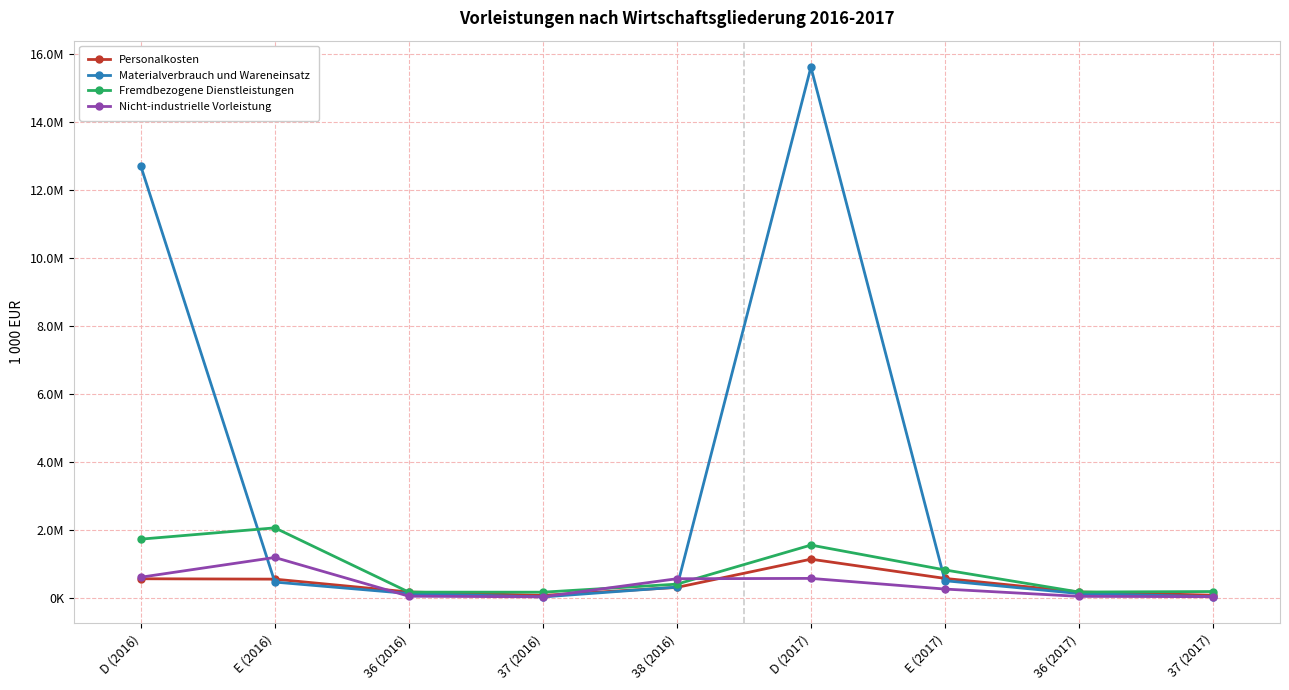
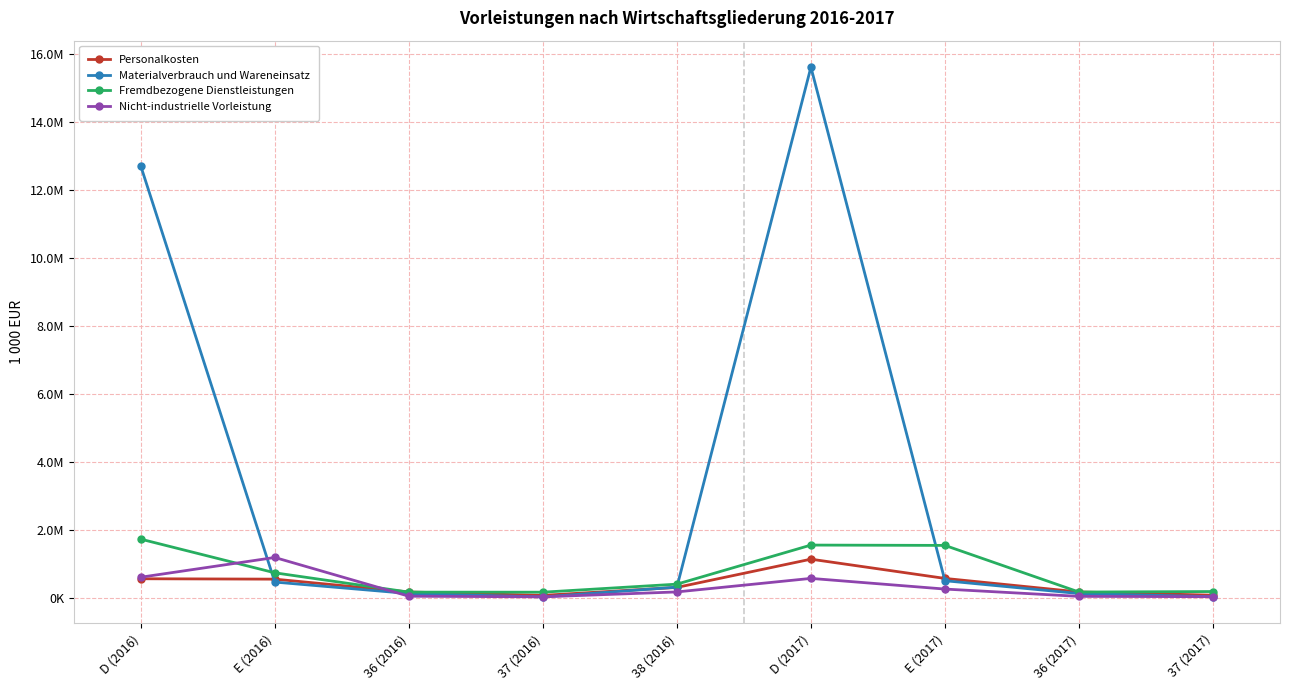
  {
    "Personalkosten": {
      "E (2016)": 500000,
      "D (2017)": 1100000
    },
    "Materialverbrauch und Wareneinsatz": {
      "D (2016)": 12700000,
      "E (2016)": 500000,
      "D (2017)": 15600000
    },
    "Fremdbezogene Dienstleistungen": {
      "D (2016)": 1700000,
-     "E (2016)": 2100000,
+     "E (2016)": 700000,
      "37 (2016)": 200000,
      "38 (2016)": 400000,
      "D (2017)": 1600000,
-     "E (2017)": 800000,
+     "E (2017)": 1500000,
      "37 (2017)": 200000
    },
    "Nicht-industrielle Vorleistung": {
      "E (2016)": 1200000,
      "36 (2016)": 0,
-     "38 (2016)": 600000,
+     "38 (2016)": 200000,
      "D (2017)": 600000,
      "E (2017)": 300000,
      "36 (2017)": 0
    }
  }
